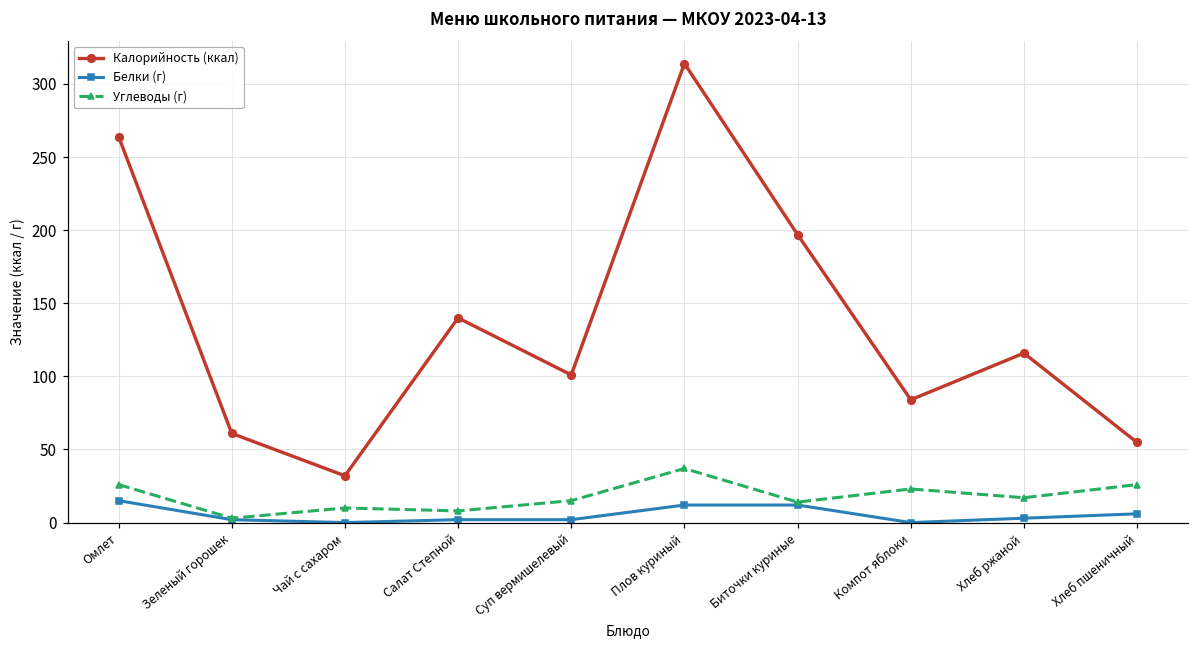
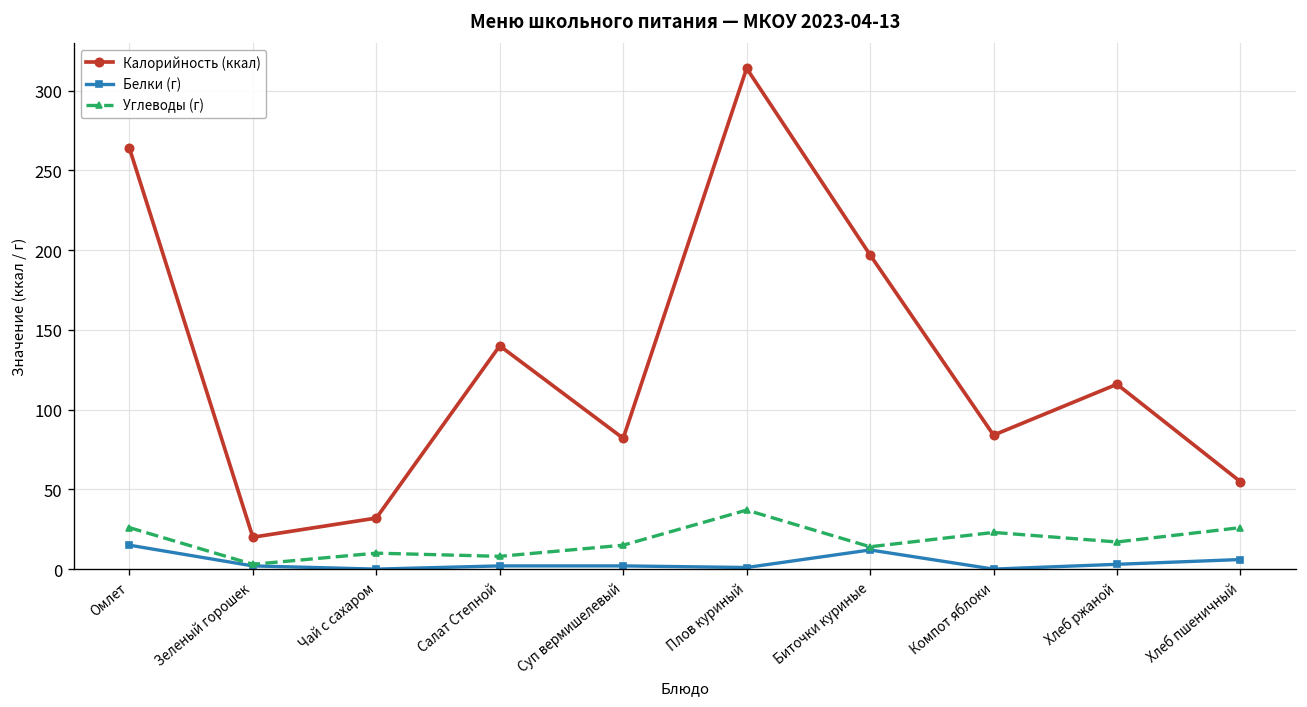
  {
    "Калорийность (ккал)": {
      "Омлет": 264,
-     "Зеленый горошек": 61,
+     "Зеленый горошек": 20,
      "Чай с сахаром": 32,
      "Салат Степной": 140,
-     "Суп вермишелевый": 101,
+     "Суп вермишелевый": 82,
      "Плов куриный": 314,
      "Биточки куриные": 197,
      "Компот яблоки": 84,
      "Хлеб ржаной": 116,
      "Хлеб пшеничный": 55
    },
    "Белки (г)": {
      "Омлет": 15,
      "Чай с сахаром": 0,
      "Салат Степной": 2,
      "Суп вермишелевый": 2,
-     "Плов куриный": 12,
+     "Плов куриный": 1,
      "Биточки куриные": 12,
      "Компот яблоки": 0,
      "Хлеб ржаной": 3,
      "Хлеб пшеничный": 6
    },
    "Углеводы (г)": {
      "Омлет": 26,
      "Чай с сахаром": 10,
      "Салат Степной": 8,
      "Суп вермишелевый": 15,
      "Плов куриный": 37,
      "Биточки куриные": 14,
      "Компот яблоки": 23,
      "Хлеб ржаной": 17,
      "Хлеб пшеничный": 26
    }
  }
